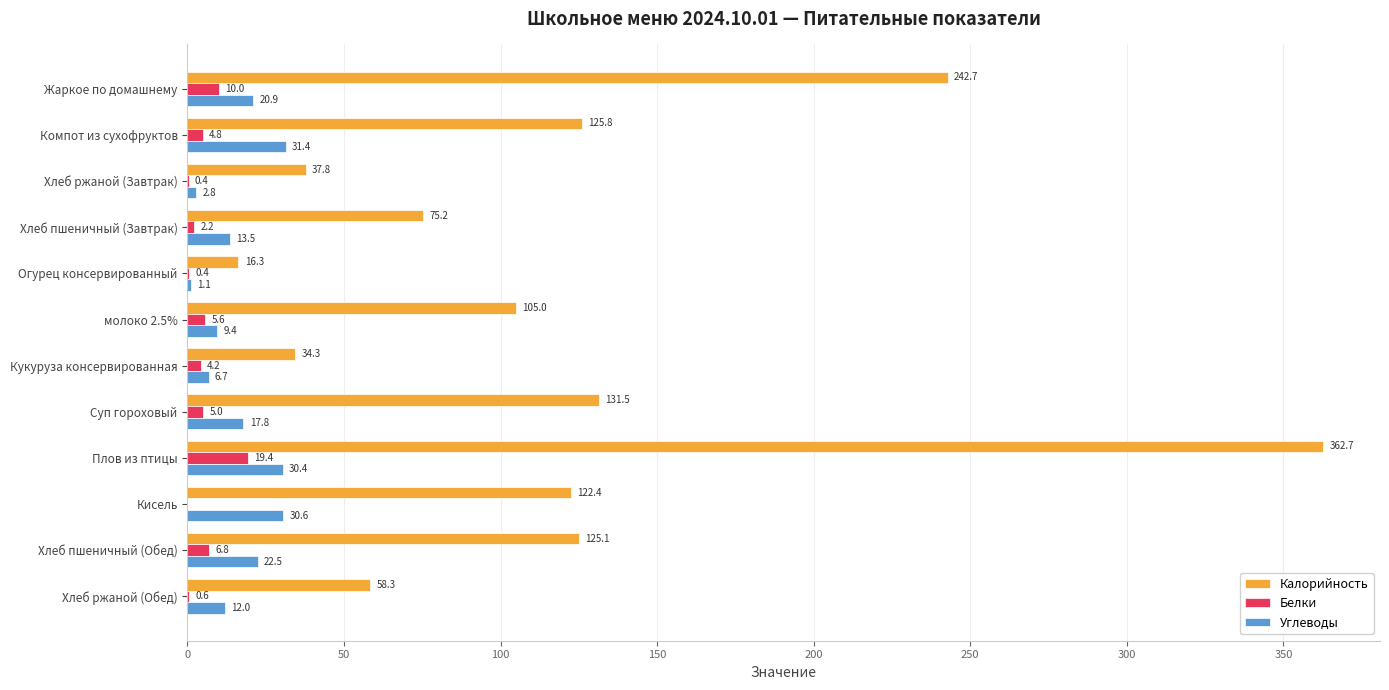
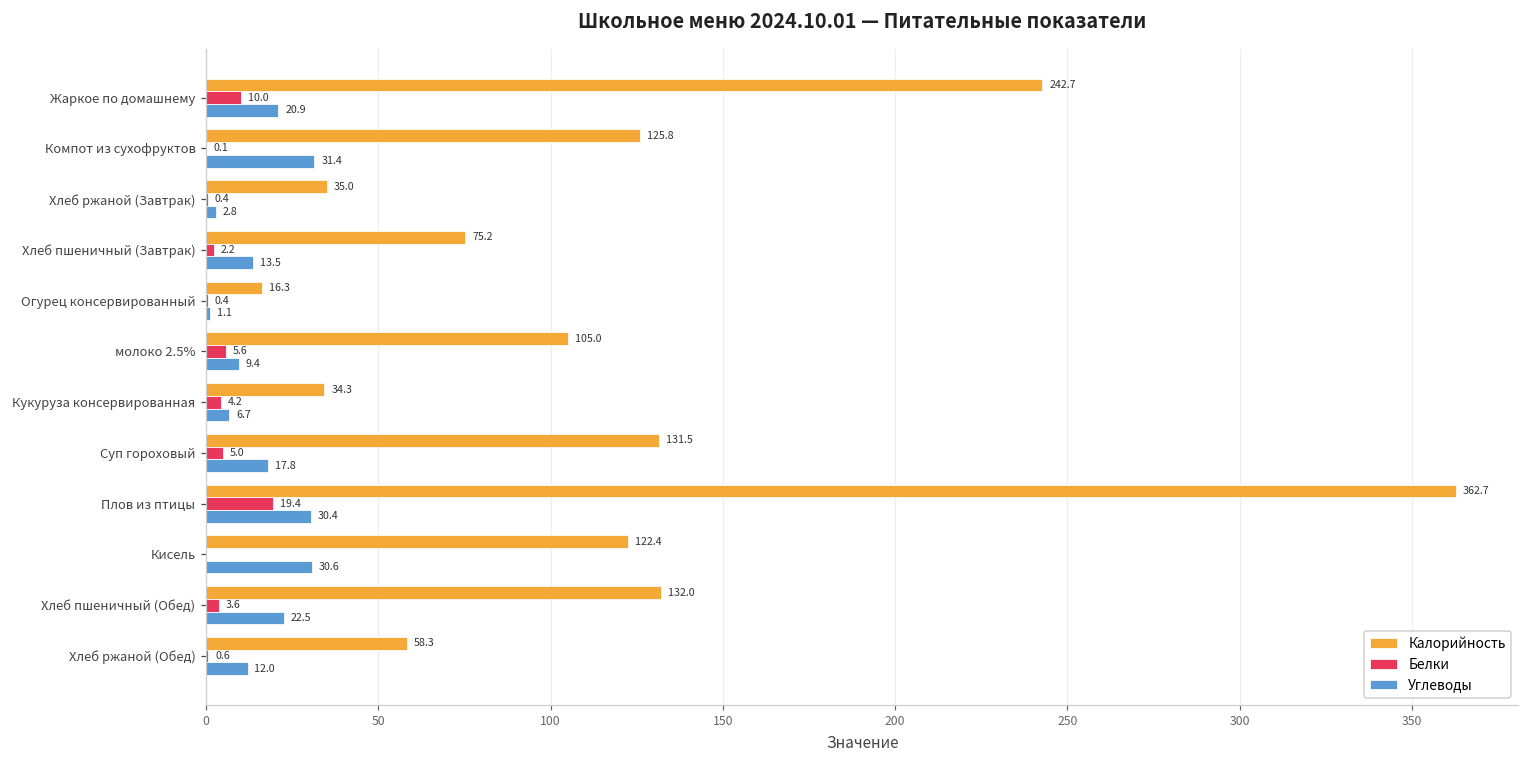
  {
    "Калорийность": {
      "Жаркое по домашнему": 242.7,
      "Компот из сухофруктов": 125.8,
-     "Хлеб ржаной (Завтрак)": 37.8,
+     "Хлеб ржаной (Завтрак)": 35.0,
      "Хлеб пшеничный (Завтрак)": 75.2,
      "Огурец консервированный": 16.3,
      "молоко 2.5%": 105.0,
      "Кукуруза консервированная": 34.3,
      "Суп гороховый": 131.5,
      "Плов из птицы": 362.7,
      "Кисель": 122.4,
-     "Хлеб пшеничный (Обед)": 125.1,
+     "Хлеб пшеничный (Обед)": 132.0,
      "Хлеб ржаной (Обед)": 58.3
    },
    "Белки": {
      "Жаркое по домашнему": 10.0,
-     "Компот из сухофруктов": 4.8,
+     "Компот из сухофруктов": 0.1,
      "Хлеб ржаной (Завтрак)": 0.4,
      "Хлеб пшеничный (Завтрак)": 2.2,
      "Огурец консервированный": 0.4,
      "молоко 2.5%": 5.6,
      "Кукуруза консервированная": 4.2,
      "Суп гороховый": 5.0,
      "Плов из птицы": 19.4,
-     "Хлеб пшеничный (Обед)": 6.8,
+     "Хлеб пшеничный (Обед)": 3.6,
      "Хлеб ржаной (Обед)": 0.6
    },
    "Углеводы": {
      "Жаркое по домашнему": 20.9,
      "Компот из сухофруктов": 31.4,
      "Хлеб ржаной (Завтрак)": 2.8,
      "Хлеб пшеничный (Завтрак)": 13.5,
      "Огурец консервированный": 1.1,
      "молоко 2.5%": 9.4,
      "Кукуруза консервированная": 6.7,
      "Суп гороховый": 17.8,
      "Плов из птицы": 30.4,
      "Кисель": 30.6,
      "Хлеб пшеничный (Обед)": 22.5,
      "Хлеб ржаной (Обед)": 12.0
    }
  }
